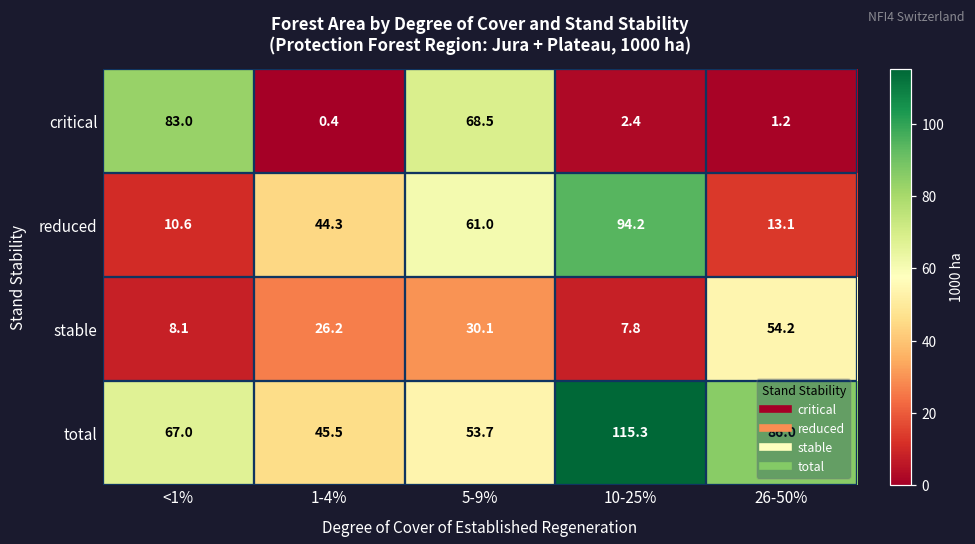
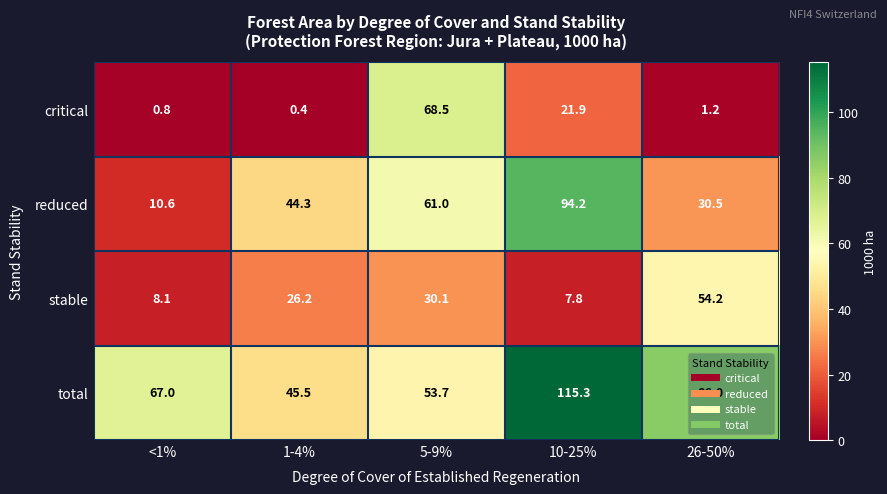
  {
    "critical": {
-     "<1%": 83.0,
+     "<1%": 0.8,
      "1-4%": 0.4,
      "5-9%": 68.5,
-     "10-25%": 2.4,
+     "10-25%": 21.9,
      "26-50%": 1.2
    },
    "reduced": {
      "<1%": 10.6,
      "1-4%": 44.3,
      "5-9%": 61.0,
      "10-25%": 94.2,
-     "26-50%": 13.1
+     "26-50%": 30.5
    },
    "stable": {
      "<1%": 8.1,
      "1-4%": 26.2,
      "5-9%": 30.1,
      "10-25%": 7.8,
      "26-50%": 54.2
    },
    "total": {
      "<1%": 67.0,
      "1-4%": 45.5,
      "5-9%": 53.7,
      "10-25%": 115.3
    }
  }
